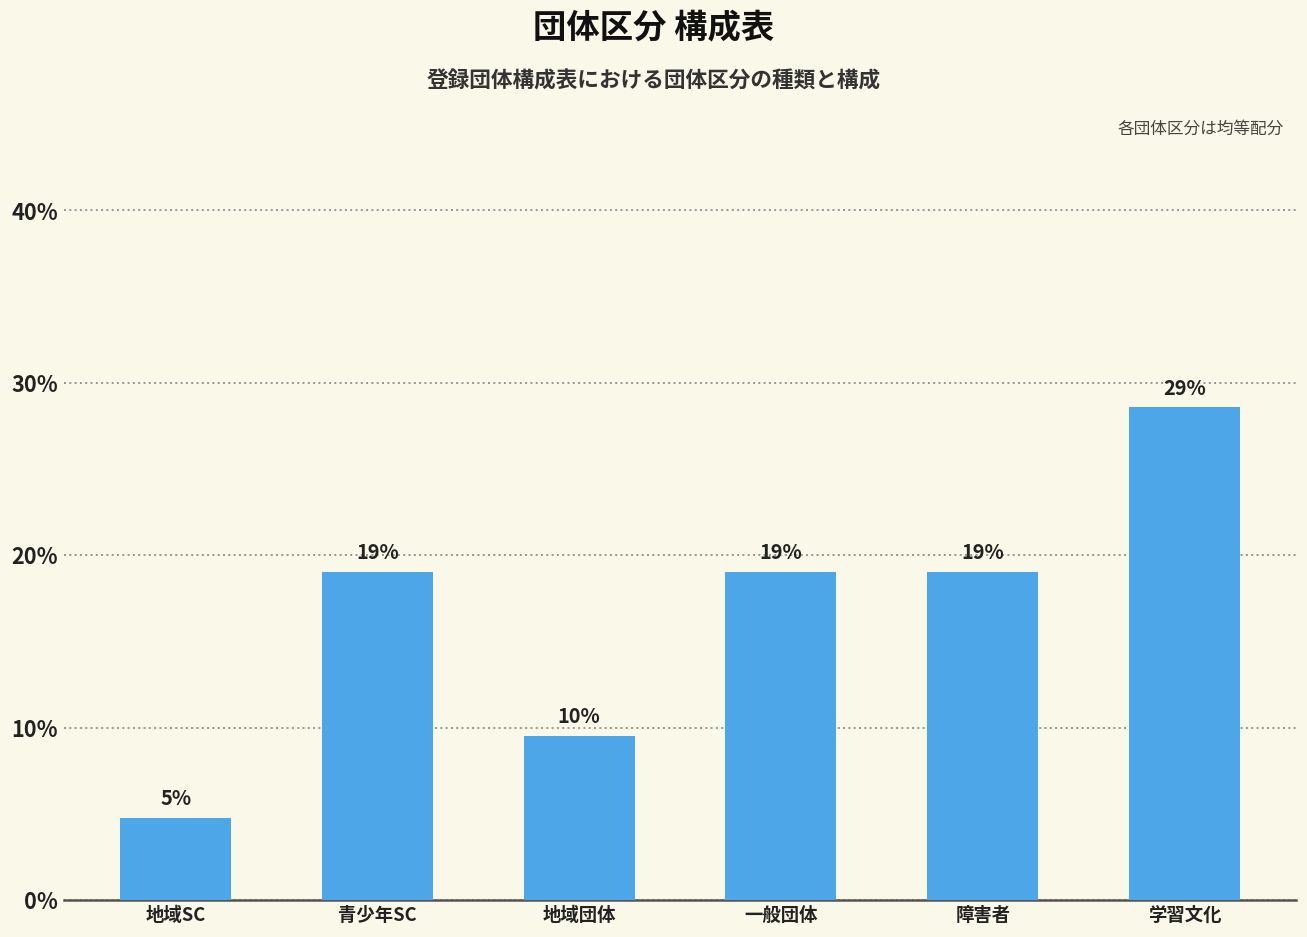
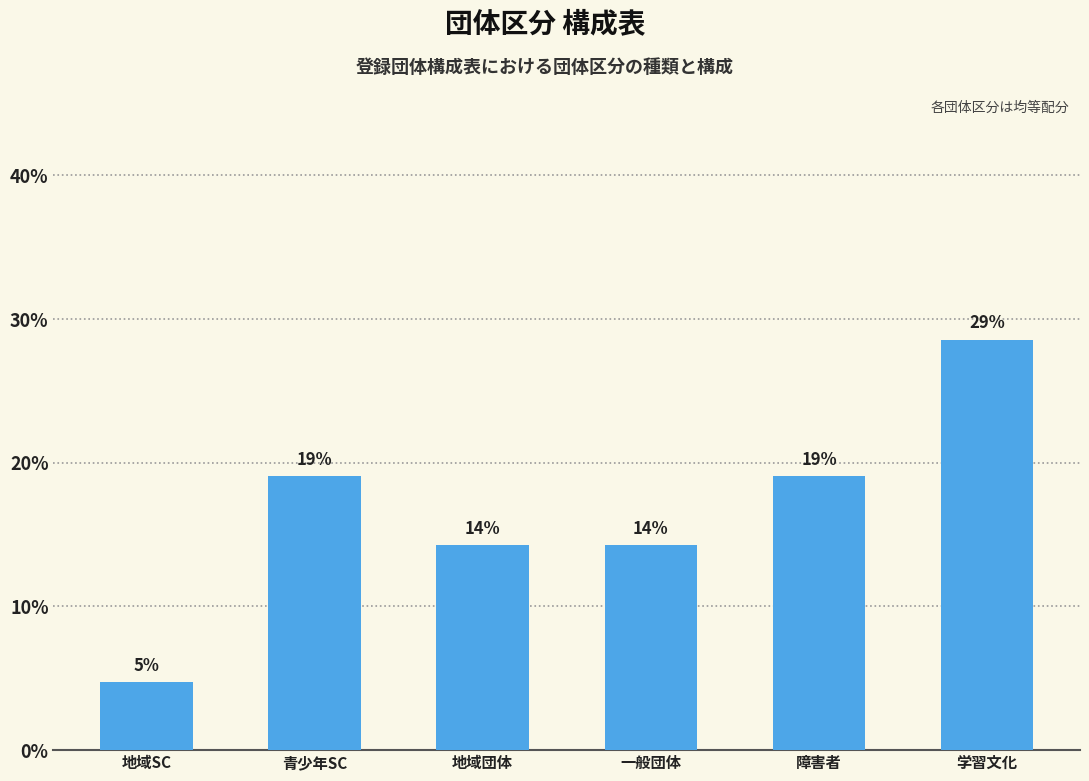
  {
    "地域SC": "5%",
    "青少年SC": "19%",
-   "地域団体": "10%",
-   "一般団体": "19%",
+   "地域団体": "14%",
+   "一般団体": "14%",
    "障害者": "19%",
    "学習文化": "29%"
  }
